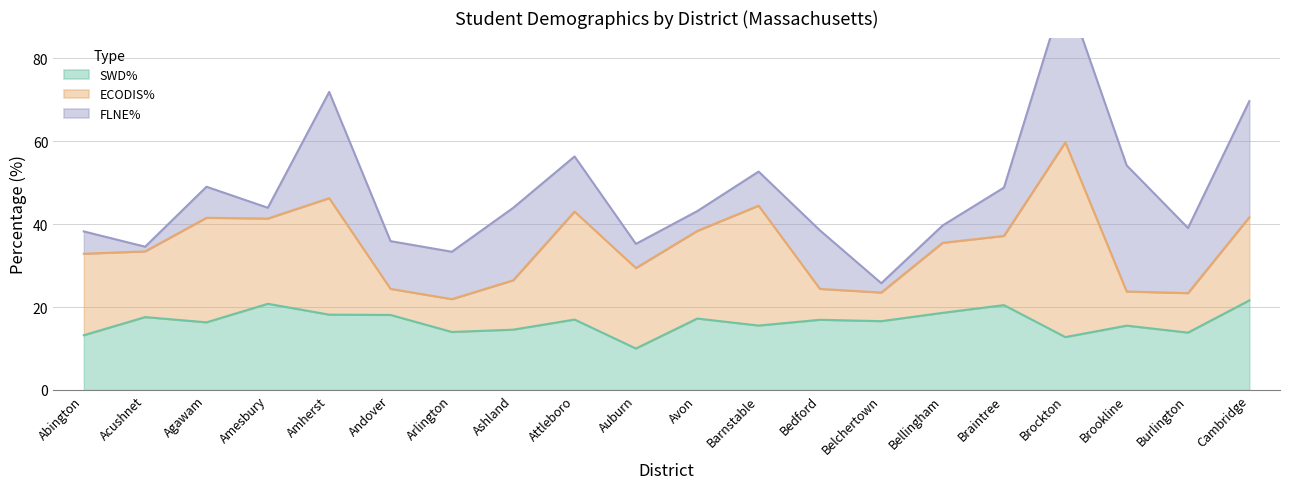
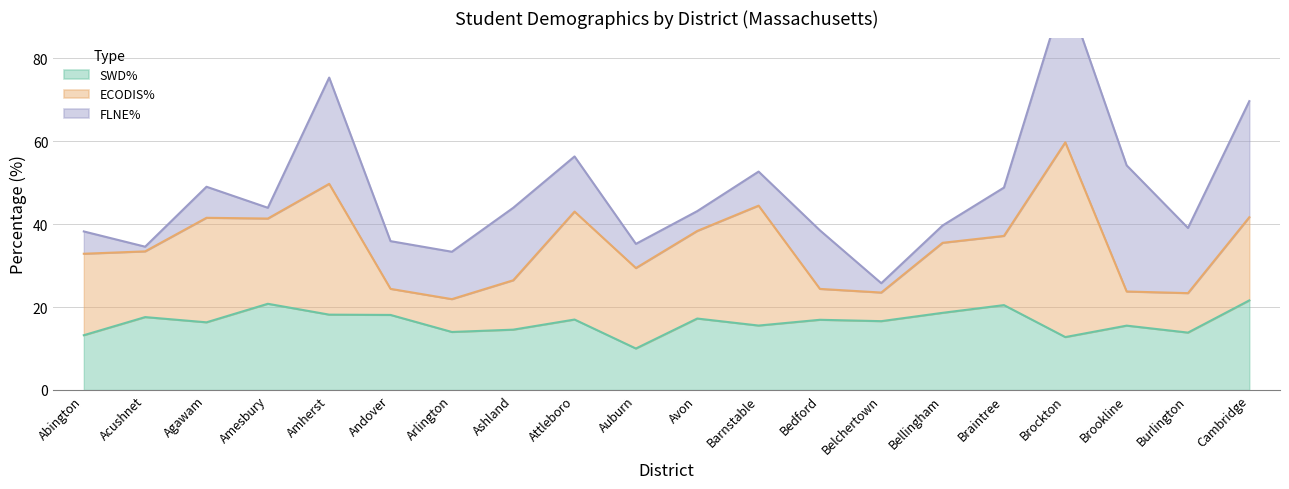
  {
    "ECODIS%": {
      "Abington": 20,
      "Acushnet": 16,
      "Agawam": 25,
      "Amesbury": 21,
-     "Amherst": 28,
+     "Amherst": 32,
      "Andover": 6,
      "Arlington": 8,
      "Ashland": 12,
      "Attleboro": 26,
      "Auburn": 19,
      "Avon": 21,
      "Barnstable": 29,
      "Bedford": 7,
      "Belchertown": 7,
      "Bellingham": 17,
      "Braintree": 17,
      "Brockton": 47,
      "Brookline": 8,
      "Burlington": 10,
      "Cambridge": 20
    }
  }
